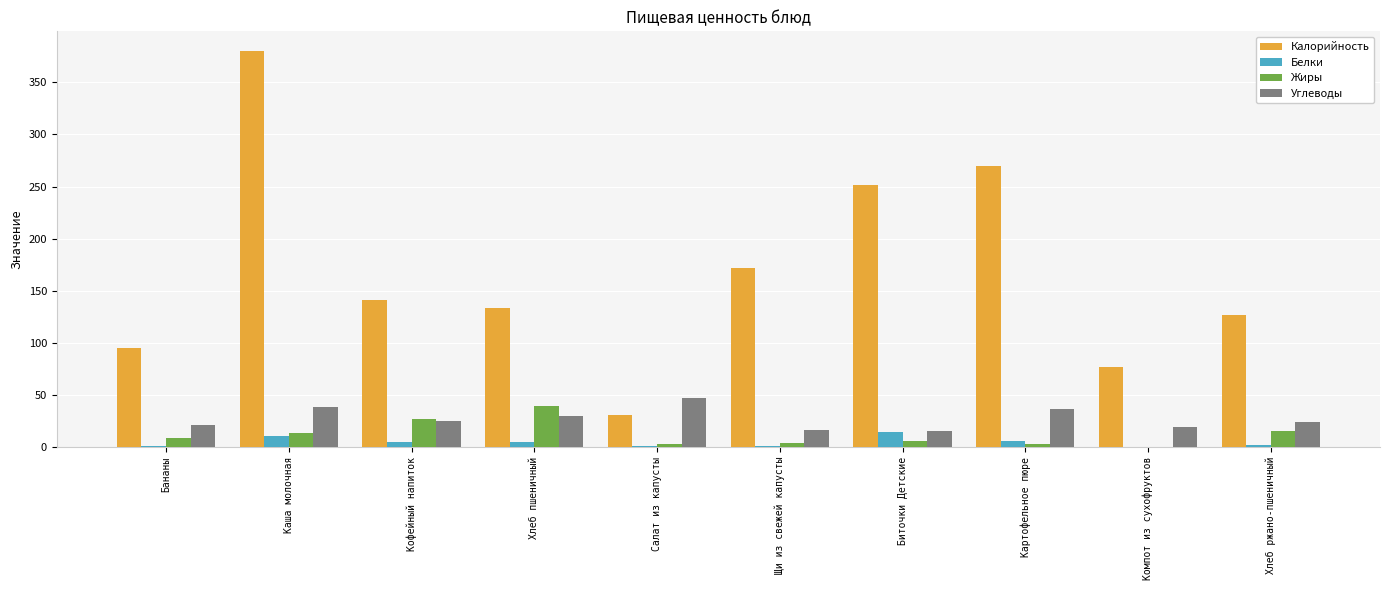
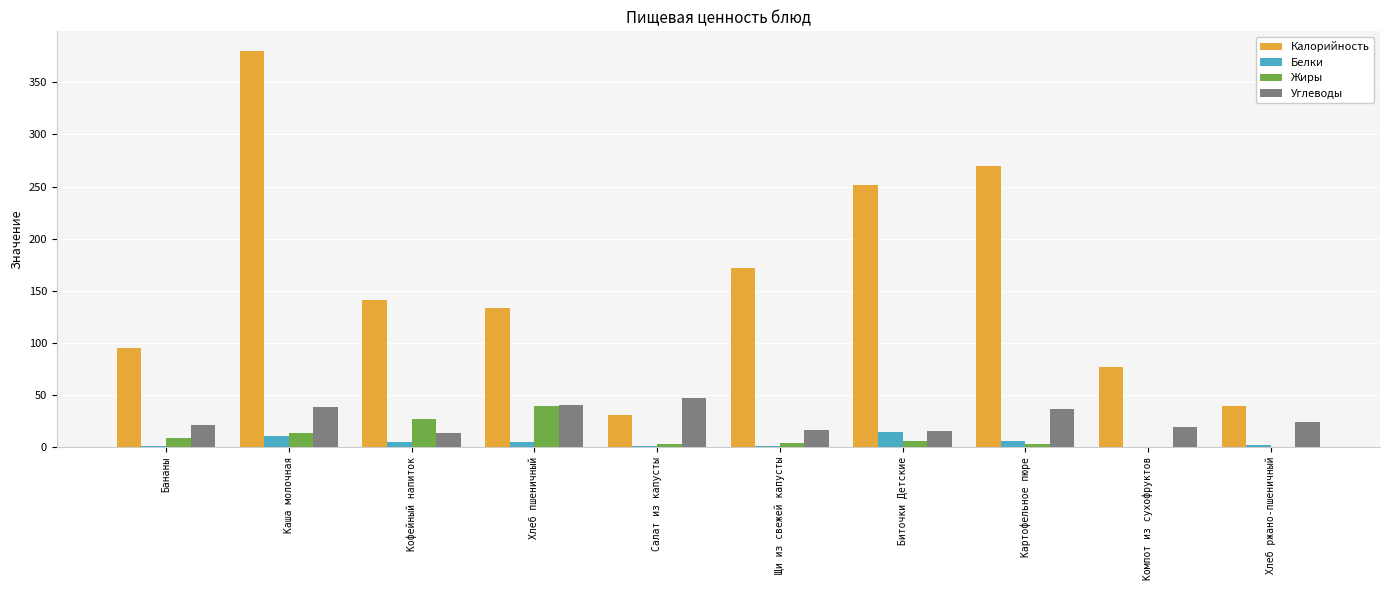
  {
    "Калорийность": {
      "Бананы": 95,
      "Каша молочная": 380,
      "Кофейный напиток": 141,
      "Хлеб пшеничный": 133,
      "Салат из капусты": 31,
      "Щи из свежей капусты": 172,
      "Биточки Детские": 251,
      "Картофельное пюре": 270,
      "Компот из сухофруктов": 77,
-     "Хлеб ржано-пшеничный": 127
+     "Хлеб ржано-пшеничный": 39
    },
    "Белки": {
      "Каша молочная": 10,
      "Кофейный напиток": 5,
      "Хлеб пшеничный": 5,
      "Биточки Детские": 14,
      "Картофельное пюре": 6,
      "Компот из сухофруктов": 0
    },
    "Жиры": {
      "Бананы": 9,
      "Каша молочная": 13,
      "Кофейный напиток": 27,
      "Хлеб пшеничный": 40,
      "Салат из капусты": 3,
      "Щи из свежей капусты": 4,
      "Биточки Детские": 6,
      "Картофельное пюре": 3,
      "Компот из сухофруктов": 0,
-     "Хлеб ржано-пшеничный": 15
+     "Хлеб ржано-пшеничный": 0
    },
    "Углеводы": {
      "Бананы": 21,
      "Каша молочная": 38,
-     "Кофейный напиток": 25,
-     "Хлеб пшеничный": 30,
+     "Кофейный напиток": 13,
+     "Хлеб пшеничный": 40,
      "Салат из капусты": 47,
      "Щи из свежей капусты": 16,
      "Биточки Детские": 15,
      "Картофельное пюре": 36,
      "Компот из сухофруктов": 19,
      "Хлеб ржано-пшеничный": 24
    }
  }
